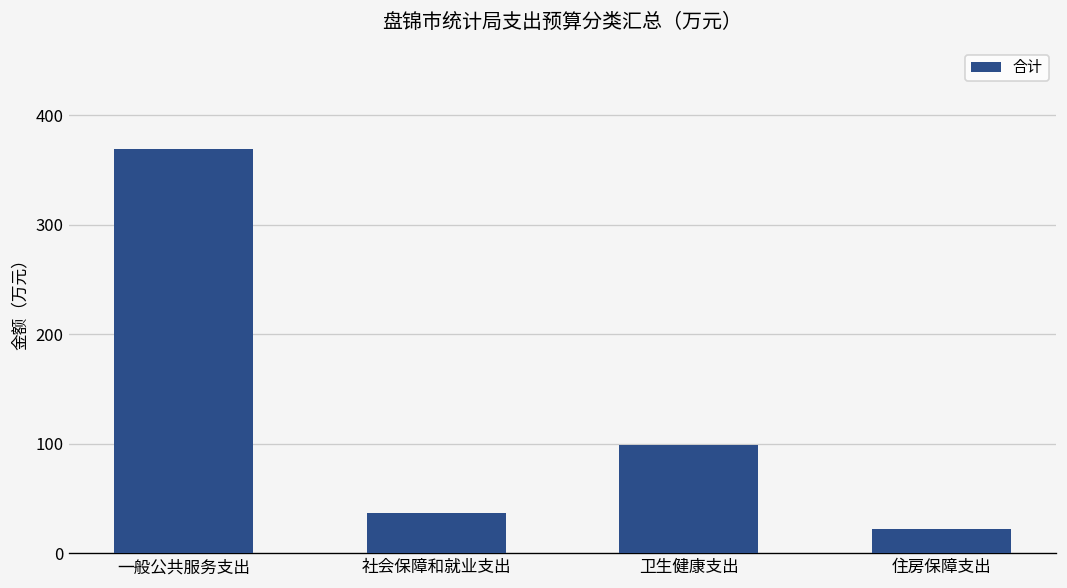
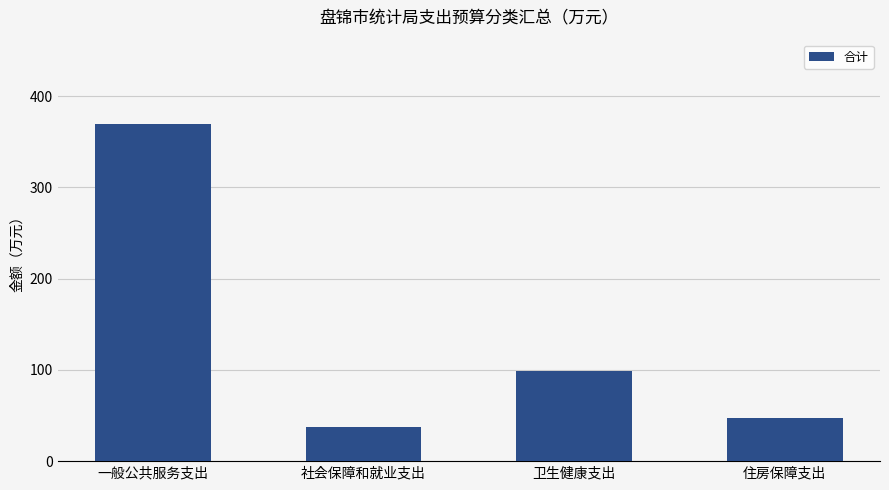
  {
    "一般公共服务支出": 370,
    "社会保障和就业支出": 40,
    "卫生健康支出": 100,
-   "住房保障支出": 20
+   "住房保障支出": 50
  }
